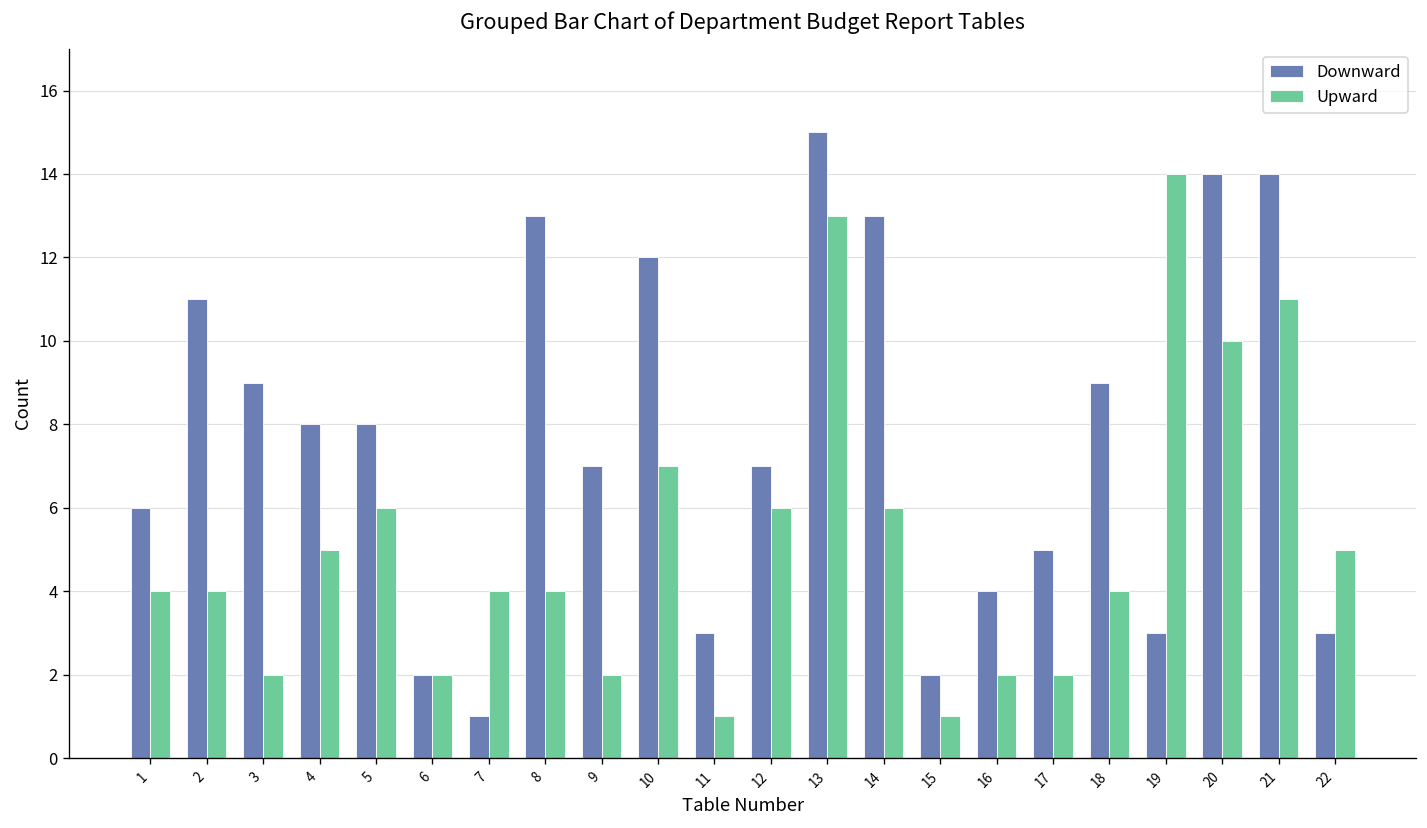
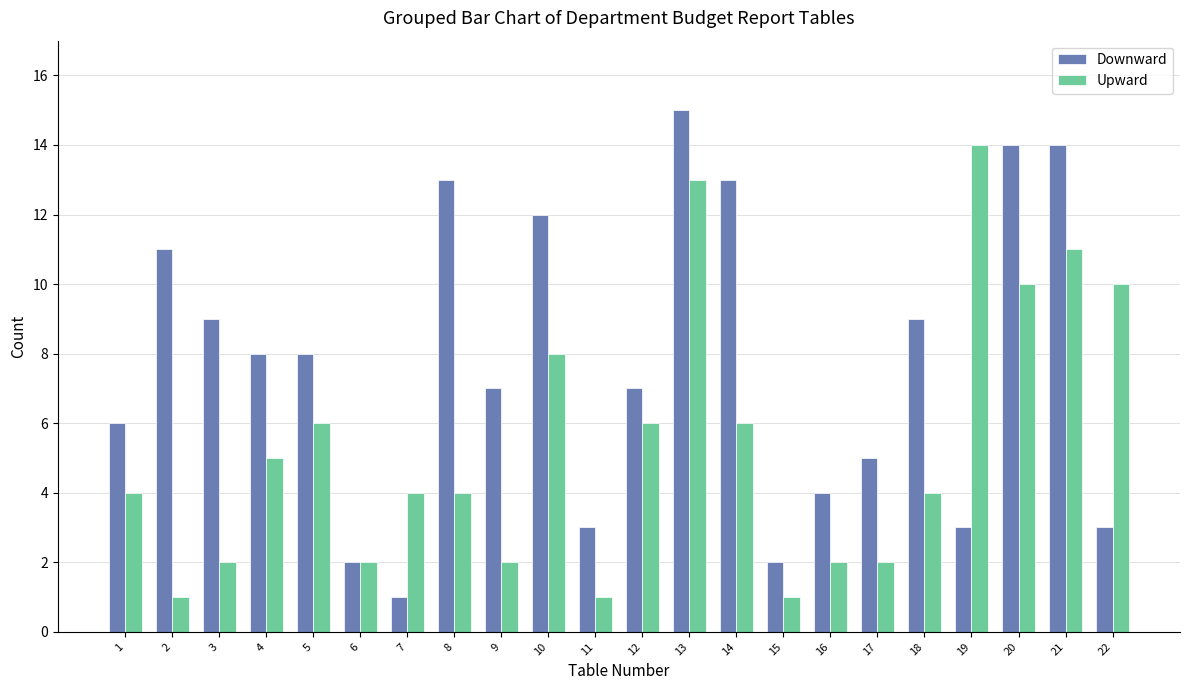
  {
    "Downward": {
      "1": 6,
      "2": 11,
      "3": 9,
      "4": 8,
      "5": 8,
      "6": 2,
      "7": 1,
      "8": 13,
      "9": 7,
      "10": 12,
      "11": 3,
      "12": 7,
      "13": 15,
      "14": 13,
      "15": 2,
      "16": 4,
      "17": 5,
      "18": 9,
      "19": 3,
      "20": 14,
      "21": 14,
      "22": 3
    },
    "Upward": {
      "1": 4,
-     "2": 4,
+     "2": 1,
      "3": 2,
      "4": 5,
      "5": 6,
      "6": 2,
      "7": 4,
      "8": 4,
      "9": 2,
-     "10": 7,
+     "10": 8,
      "11": 1,
      "12": 6,
      "13": 13,
      "14": 6,
      "15": 1,
      "16": 2,
      "17": 2,
      "18": 4,
      "19": 14,
      "20": 10,
      "21": 11,
-     "22": 5
+     "22": 10
    }
  }
